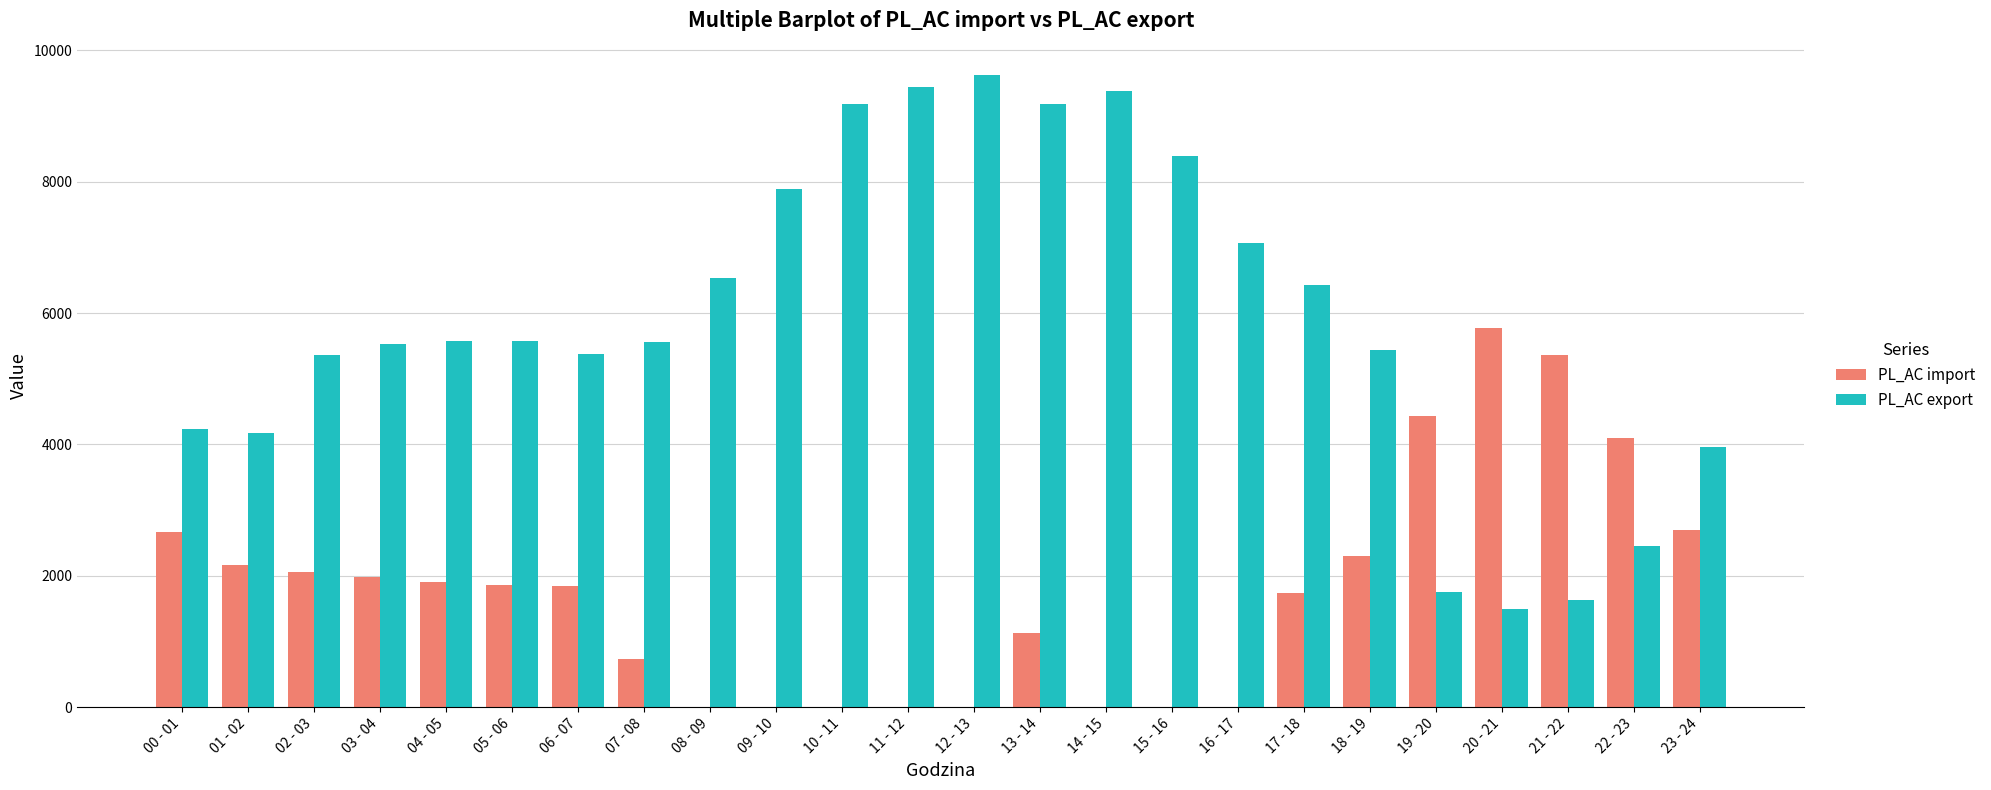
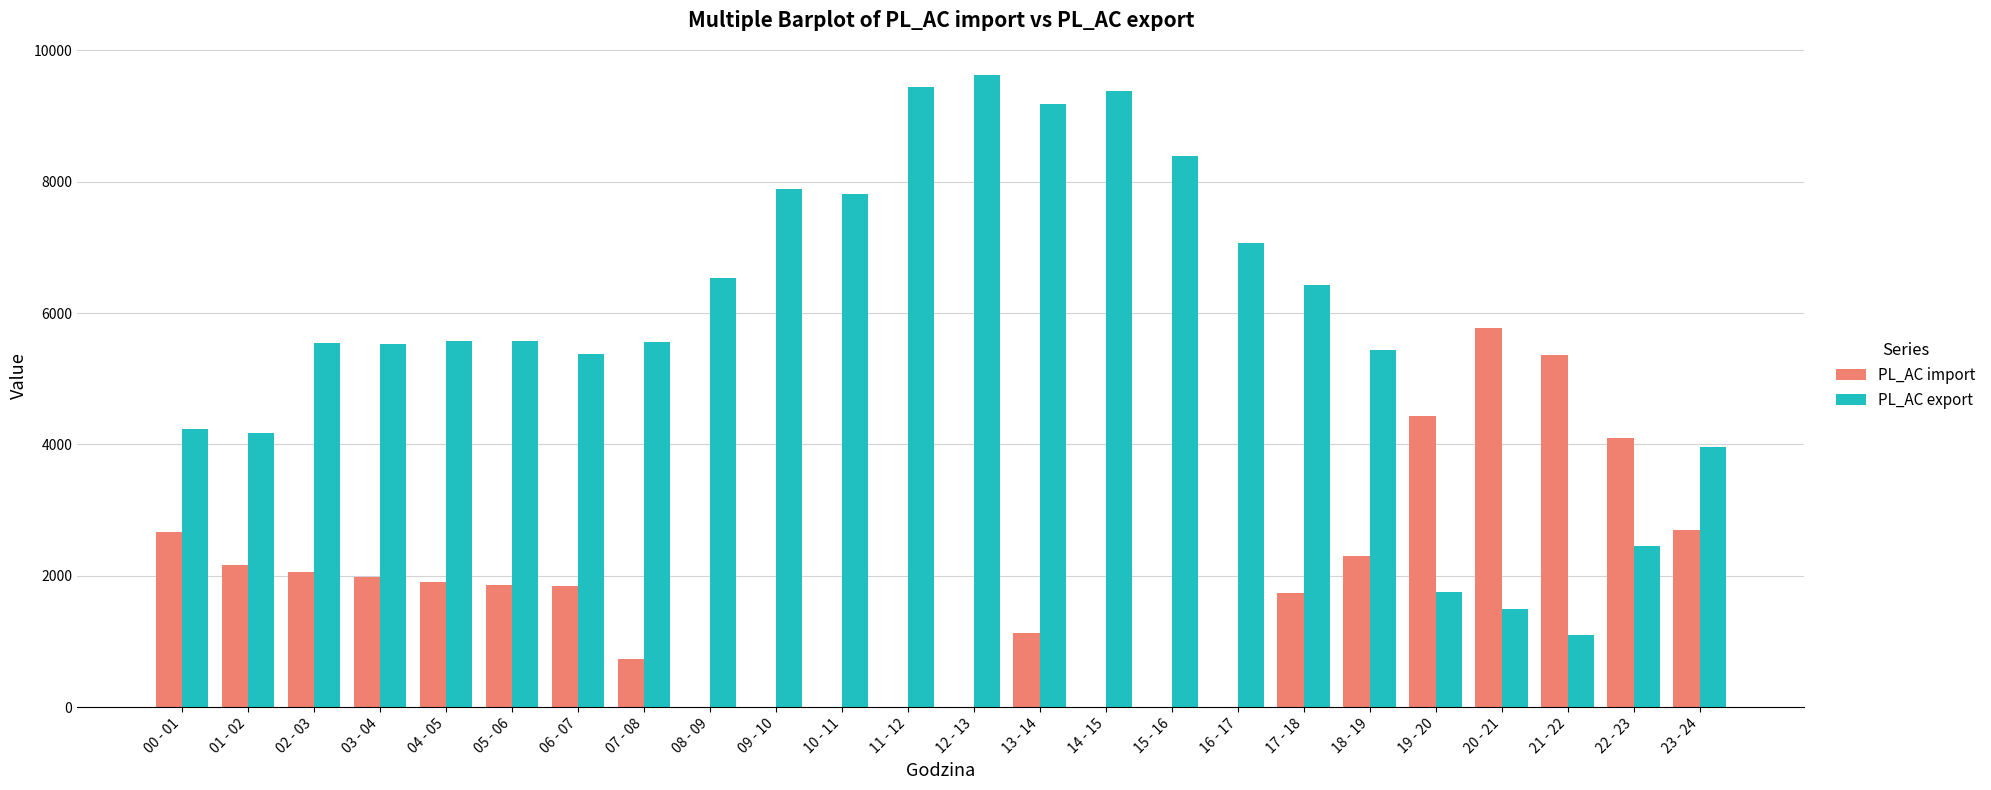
  {
    "PL_AC import": {
      "00 - 01": 2700,
      "01 - 02": 2200,
      "02 - 03": 2100,
      "03 - 04": 2000,
      "04 - 05": 1900,
      "05 - 06": 1900,
      "06 - 07": 1800,
      "07 - 08": 700,
      "08 - 09": 0,
      "09 - 10": 0,
      "10 - 11": 0,
      "11 - 12": 0,
      "12 - 13": 0,
      "13 - 14": 1100,
      "14 - 15": 0,
      "15 - 16": 0,
      "16 - 17": 0,
      "17 - 18": 1700,
      "18 - 19": 2300,
      "19 - 20": 4400,
      "20 - 21": 5800,
      "21 - 22": 5400,
      "22 - 23": 4100,
      "23 - 24": 2700
    },
    "PL_AC export": {
      "00 - 01": 4200,
      "01 - 02": 4200,
-     "02 - 03": 5400,
+     "02 - 03": 5500,
      "03 - 04": 5500,
      "04 - 05": 5600,
      "05 - 06": 5600,
      "06 - 07": 5400,
      "07 - 08": 5600,
      "08 - 09": 6500,
      "09 - 10": 7900,
-     "10 - 11": 9200,
+     "10 - 11": 7800,
      "11 - 12": 9400,
      "12 - 13": 9600,
      "13 - 14": 9200,
      "14 - 15": 9400,
      "15 - 16": 8400,
      "16 - 17": 7100,
      "17 - 18": 6400,
      "18 - 19": 5400,
      "19 - 20": 1800,
      "20 - 21": 1500,
-     "21 - 22": 1600,
+     "21 - 22": 1100,
      "22 - 23": 2400,
      "23 - 24": 4000
    }
  }
